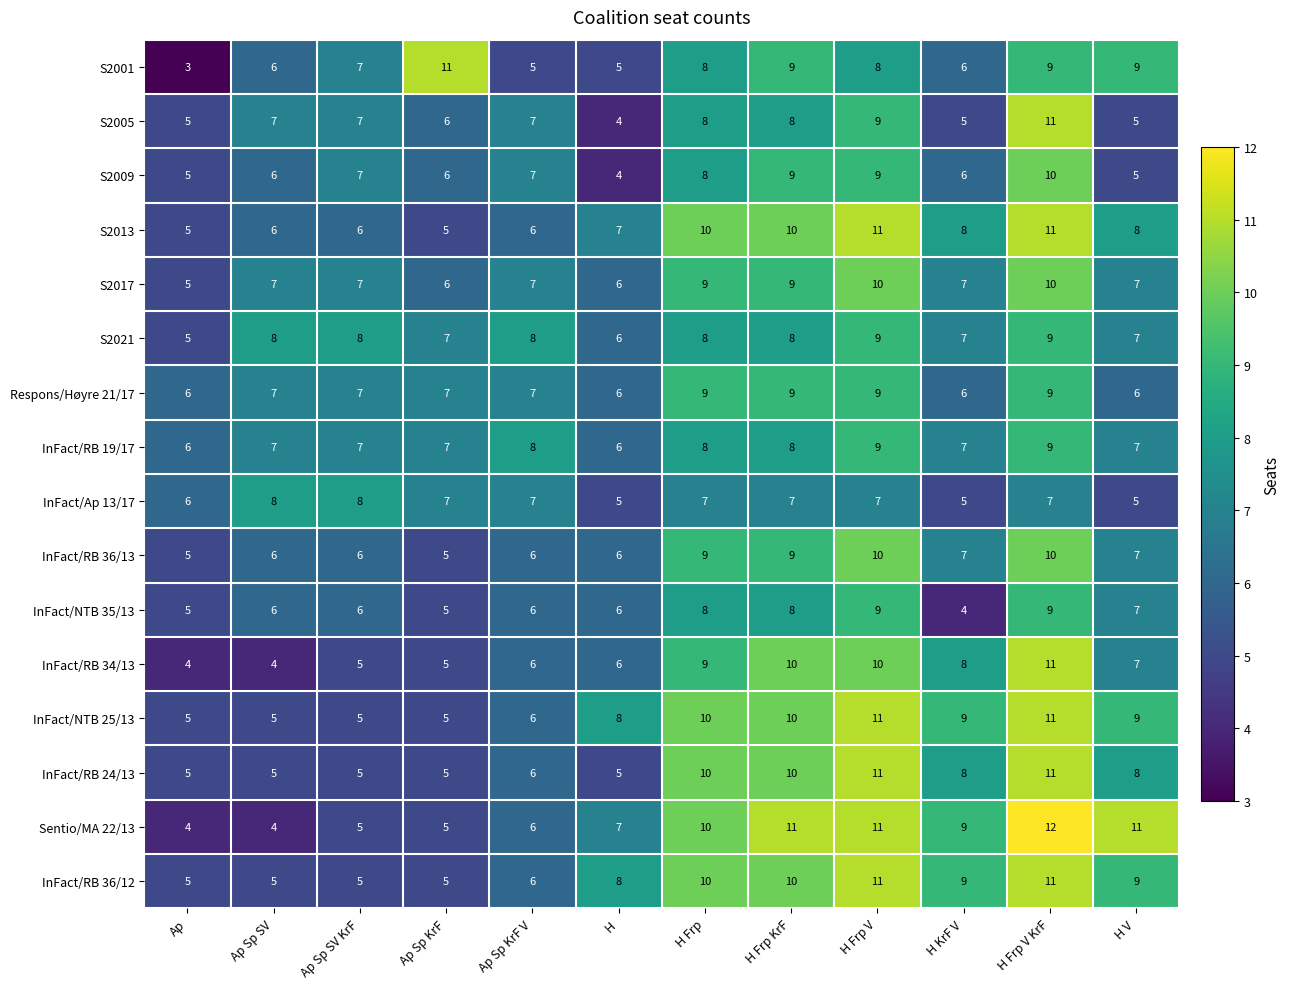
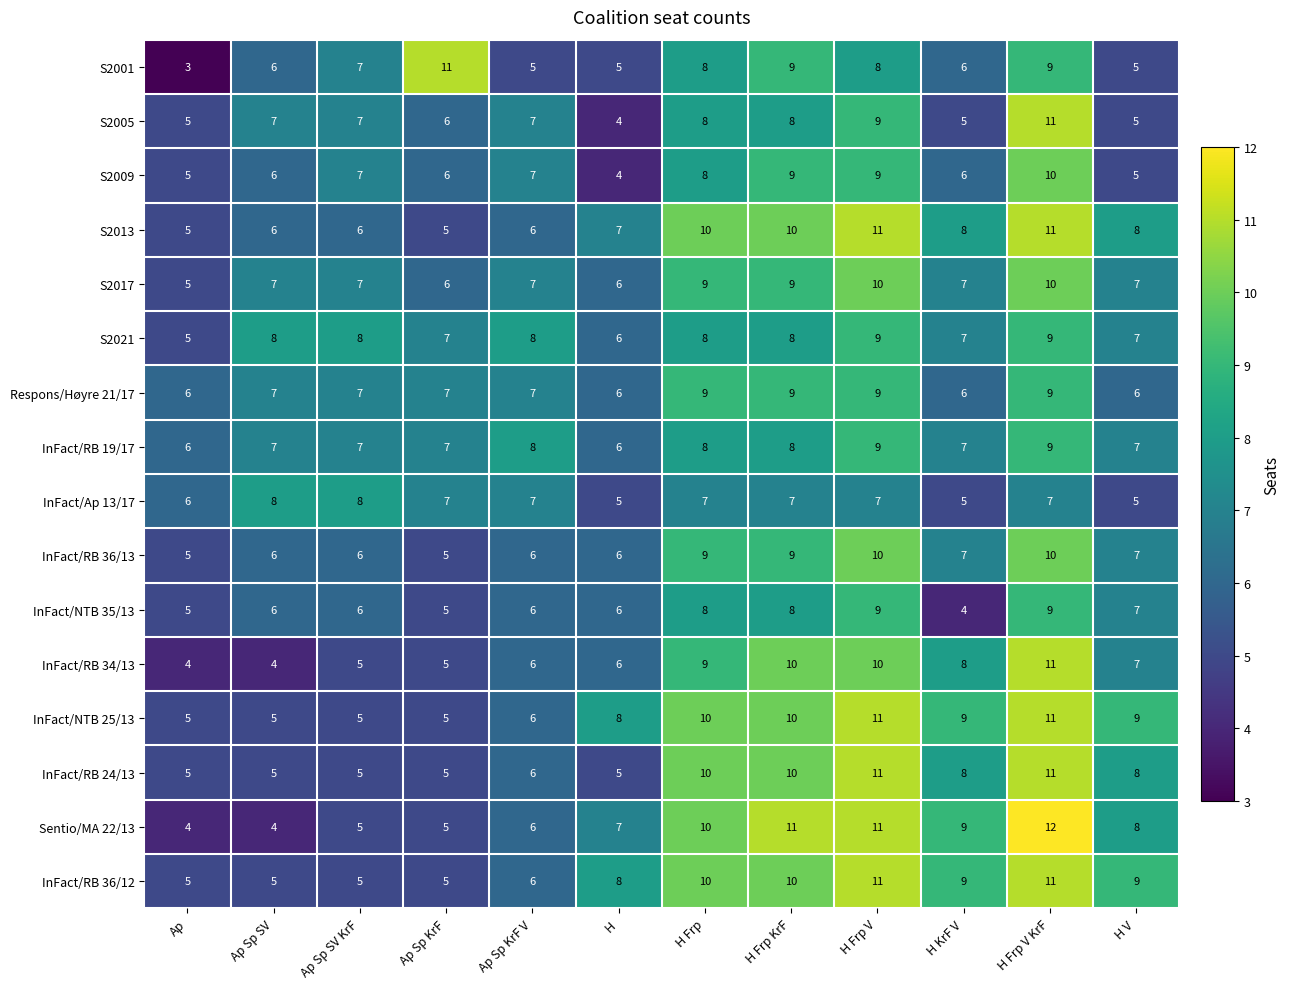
  {
    "S2001": {
      "Ap": 3,
      "Ap Sp SV": 6,
      "Ap Sp SV KrF": 7,
      "Ap Sp KrF": 11,
      "Ap Sp KrF V": 5,
      "H": 5,
      "H Frp": 8,
      "H Frp KrF": 9,
      "H Frp V": 8,
      "H KrF V": 6,
      "H Frp V KrF": 9,
-     "H V": 9
+     "H V": 5
    },
    "S2005": {
      "Ap": 5,
      "Ap Sp SV": 7,
      "Ap Sp SV KrF": 7,
      "Ap Sp KrF": 6,
      "Ap Sp KrF V": 7,
      "H": 4,
      "H Frp": 8,
      "H Frp KrF": 8,
      "H Frp V": 9,
      "H KrF V": 5,
      "H Frp V KrF": 11,
      "H V": 5
    },
    "S2009": {
      "Ap": 5,
      "Ap Sp SV": 6,
      "Ap Sp SV KrF": 7,
      "Ap Sp KrF": 6,
      "Ap Sp KrF V": 7,
      "H": 4,
      "H Frp": 8,
      "H Frp KrF": 9,
      "H Frp V": 9,
      "H KrF V": 6,
      "H Frp V KrF": 10,
      "H V": 5
    },
    "S2013": {
      "Ap": 5,
      "Ap Sp SV": 6,
      "Ap Sp SV KrF": 6,
      "Ap Sp KrF": 5,
      "Ap Sp KrF V": 6,
      "H": 7,
      "H Frp": 10,
      "H Frp KrF": 10,
      "H Frp V": 11,
      "H KrF V": 8,
      "H Frp V KrF": 11,
      "H V": 8
    },
    "S2017": {
      "Ap": 5,
      "Ap Sp SV": 7,
      "Ap Sp SV KrF": 7,
      "Ap Sp KrF": 6,
      "Ap Sp KrF V": 7,
      "H": 6,
      "H Frp": 9,
      "H Frp KrF": 9,
      "H Frp V": 10,
      "H KrF V": 7,
      "H Frp V KrF": 10,
      "H V": 7
    },
    "S2021": {
      "Ap": 5,
      "Ap Sp SV": 8,
      "Ap Sp SV KrF": 8,
      "Ap Sp KrF": 7,
      "Ap Sp KrF V": 8,
      "H": 6,
      "H Frp": 8,
      "H Frp KrF": 8,
      "H Frp V": 9,
      "H KrF V": 7,
      "H Frp V KrF": 9,
      "H V": 7
    },
    "Respons/Høyre 21/17": {
      "Ap": 6,
      "Ap Sp SV": 7,
      "Ap Sp SV KrF": 7,
      "Ap Sp KrF": 7,
      "Ap Sp KrF V": 7,
      "H": 6,
      "H Frp": 9,
      "H Frp KrF": 9,
      "H Frp V": 9,
      "H KrF V": 6,
      "H Frp V KrF": 9,
      "H V": 6
    },
    "InFact/RB 19/17": {
      "Ap": 6,
      "Ap Sp SV": 7,
      "Ap Sp SV KrF": 7,
      "Ap Sp KrF": 7,
      "Ap Sp KrF V": 8,
      "H": 6,
      "H Frp": 8,
      "H Frp KrF": 8,
      "H Frp V": 9,
      "H KrF V": 7,
      "H Frp V KrF": 9,
      "H V": 7
    },
    "InFact/Ap 13/17": {
      "Ap": 6,
      "Ap Sp SV": 8,
      "Ap Sp SV KrF": 8,
      "Ap Sp KrF": 7,
      "Ap Sp KrF V": 7,
      "H": 5,
      "H Frp": 7,
      "H Frp KrF": 7,
      "H Frp V": 7,
      "H KrF V": 5,
      "H Frp V KrF": 7,
      "H V": 5
    },
    "InFact/RB 36/13": {
      "Ap": 5,
      "Ap Sp SV": 6,
      "Ap Sp SV KrF": 6,
      "Ap Sp KrF": 5,
      "Ap Sp KrF V": 6,
      "H": 6,
      "H Frp": 9,
      "H Frp KrF": 9,
      "H Frp V": 10,
      "H KrF V": 7,
      "H Frp V KrF": 10,
      "H V": 7
    },
    "InFact/NTB 35/13": {
      "Ap": 5,
      "Ap Sp SV": 6,
      "Ap Sp SV KrF": 6,
      "Ap Sp KrF": 5,
      "Ap Sp KrF V": 6,
      "H": 6,
      "H Frp": 8,
      "H Frp KrF": 8,
      "H Frp V": 9,
      "H KrF V": 4,
      "H Frp V KrF": 9,
      "H V": 7
    },
    "InFact/RB 34/13": {
      "Ap": 4,
      "Ap Sp SV": 4,
      "Ap Sp SV KrF": 5,
      "Ap Sp KrF": 5,
      "Ap Sp KrF V": 6,
      "H": 6,
      "H Frp": 9,
      "H Frp KrF": 10,
      "H Frp V": 10,
      "H KrF V": 8,
      "H Frp V KrF": 11,
      "H V": 7
    },
    "InFact/NTB 25/13": {
      "Ap": 5,
      "Ap Sp SV": 5,
      "Ap Sp SV KrF": 5,
      "Ap Sp KrF": 5,
      "Ap Sp KrF V": 6,
      "H": 8,
      "H Frp": 10,
      "H Frp KrF": 10,
      "H Frp V": 11,
      "H KrF V": 9,
      "H Frp V KrF": 11,
      "H V": 9
    },
    "InFact/RB 24/13": {
      "Ap": 5,
      "Ap Sp SV": 5,
      "Ap Sp SV KrF": 5,
      "Ap Sp KrF": 5,
      "Ap Sp KrF V": 6,
      "H": 5,
      "H Frp": 10,
      "H Frp KrF": 10,
      "H Frp V": 11,
      "H KrF V": 8,
      "H Frp V KrF": 11,
      "H V": 8
    },
    "Sentio/MA 22/13": {
      "Ap": 4,
      "Ap Sp SV": 4,
      "Ap Sp SV KrF": 5,
      "Ap Sp KrF": 5,
      "Ap Sp KrF V": 6,
      "H": 7,
      "H Frp": 10,
      "H Frp KrF": 11,
      "H Frp V": 11,
      "H KrF V": 9,
      "H Frp V KrF": 12,
-     "H V": 11
+     "H V": 8
    },
    "InFact/RB 36/12": {
      "Ap": 5,
      "Ap Sp SV": 5,
      "Ap Sp SV KrF": 5,
      "Ap Sp KrF": 5,
      "Ap Sp KrF V": 6,
      "H": 8,
      "H Frp": 10,
      "H Frp KrF": 10,
      "H Frp V": 11,
      "H KrF V": 9,
      "H Frp V KrF": 11,
      "H V": 9
    }
  }
